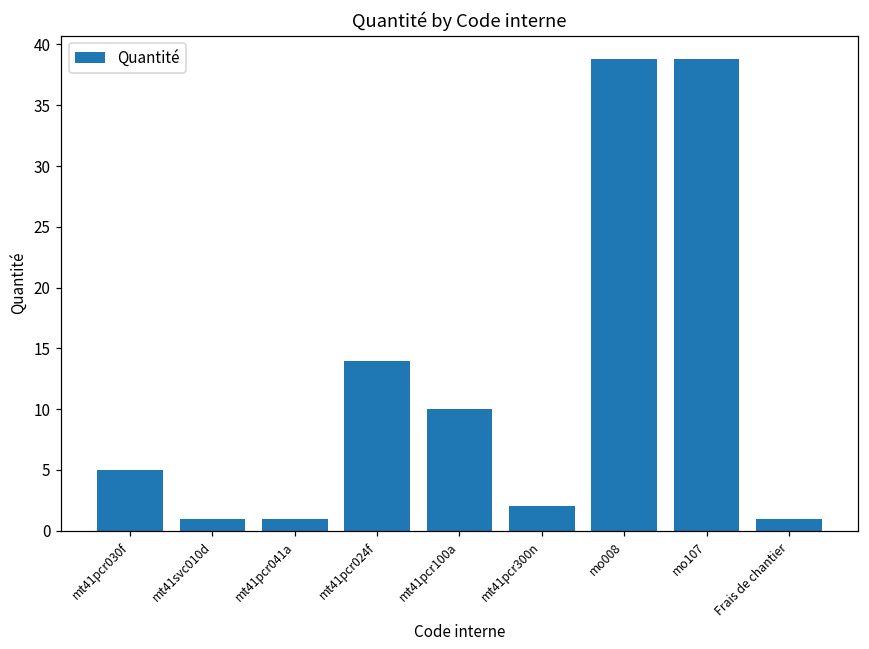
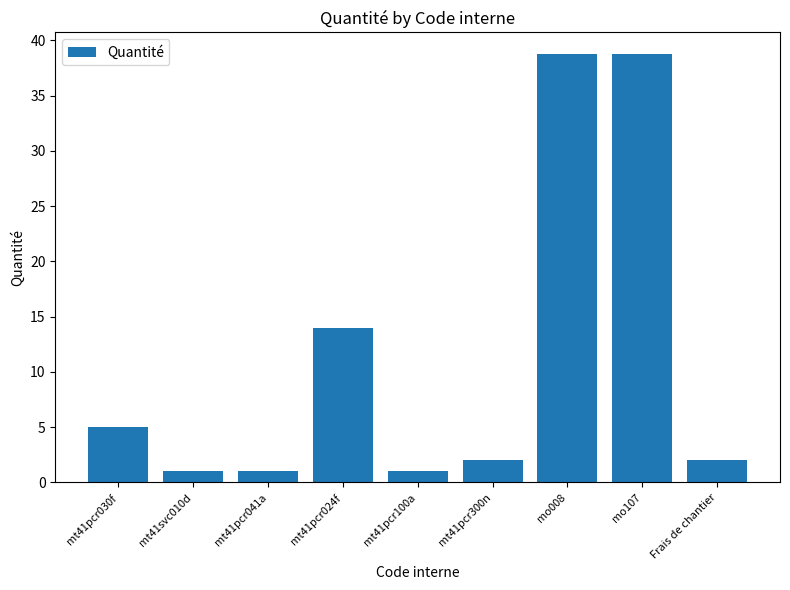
  {
    "mt41pcr030f": 5,
    "mt41svc010d": 1,
    "mt41pcr041a": 1,
    "mt41pcr024f": 14,
-   "mt41pcr100a": 10,
+   "mt41pcr100a": 1,
    "mt41pcr300n": 2,
    "mo008": 39,
    "mo107": 39,
-   "Frais de chantier": 1
+   "Frais de chantier": 2
  }
